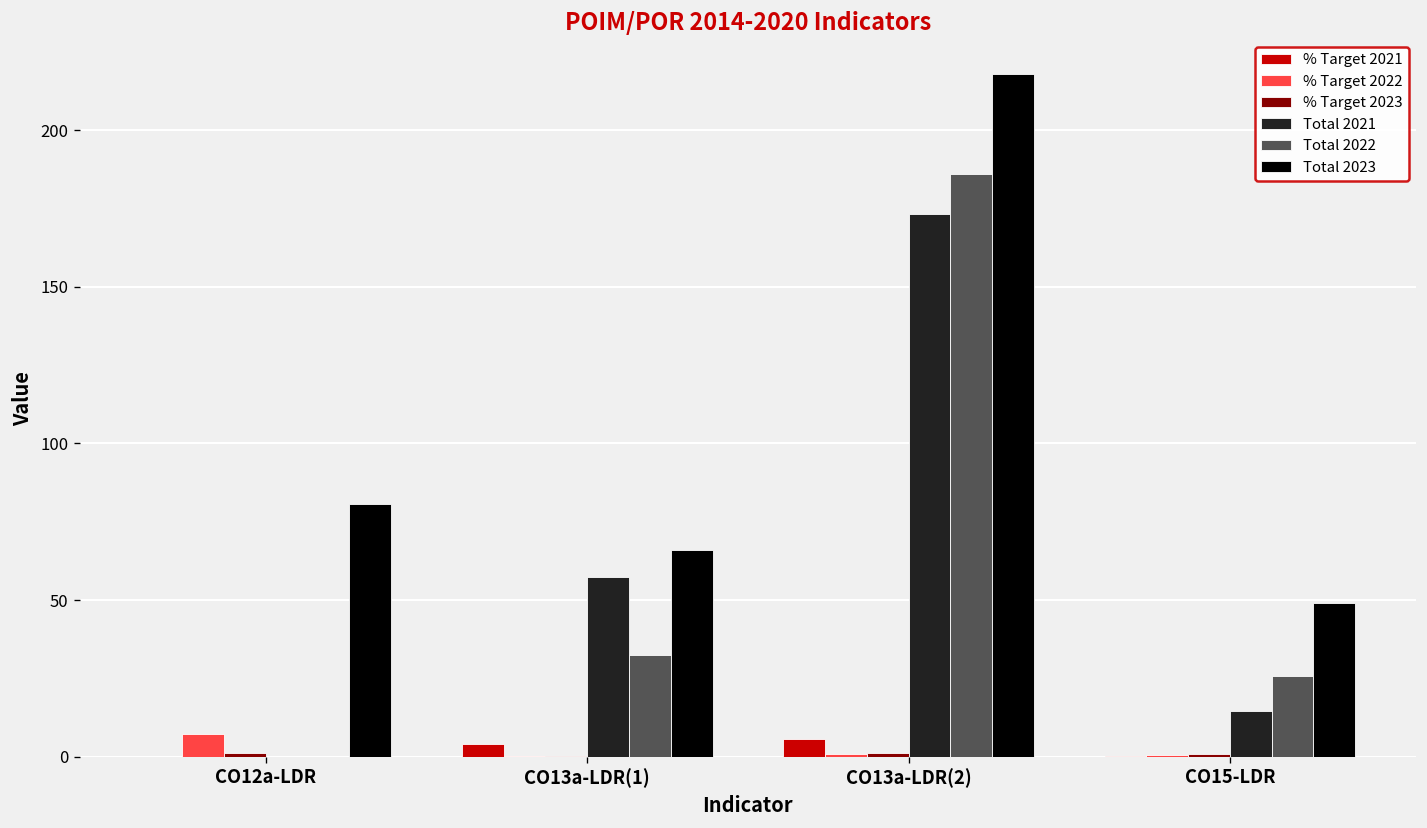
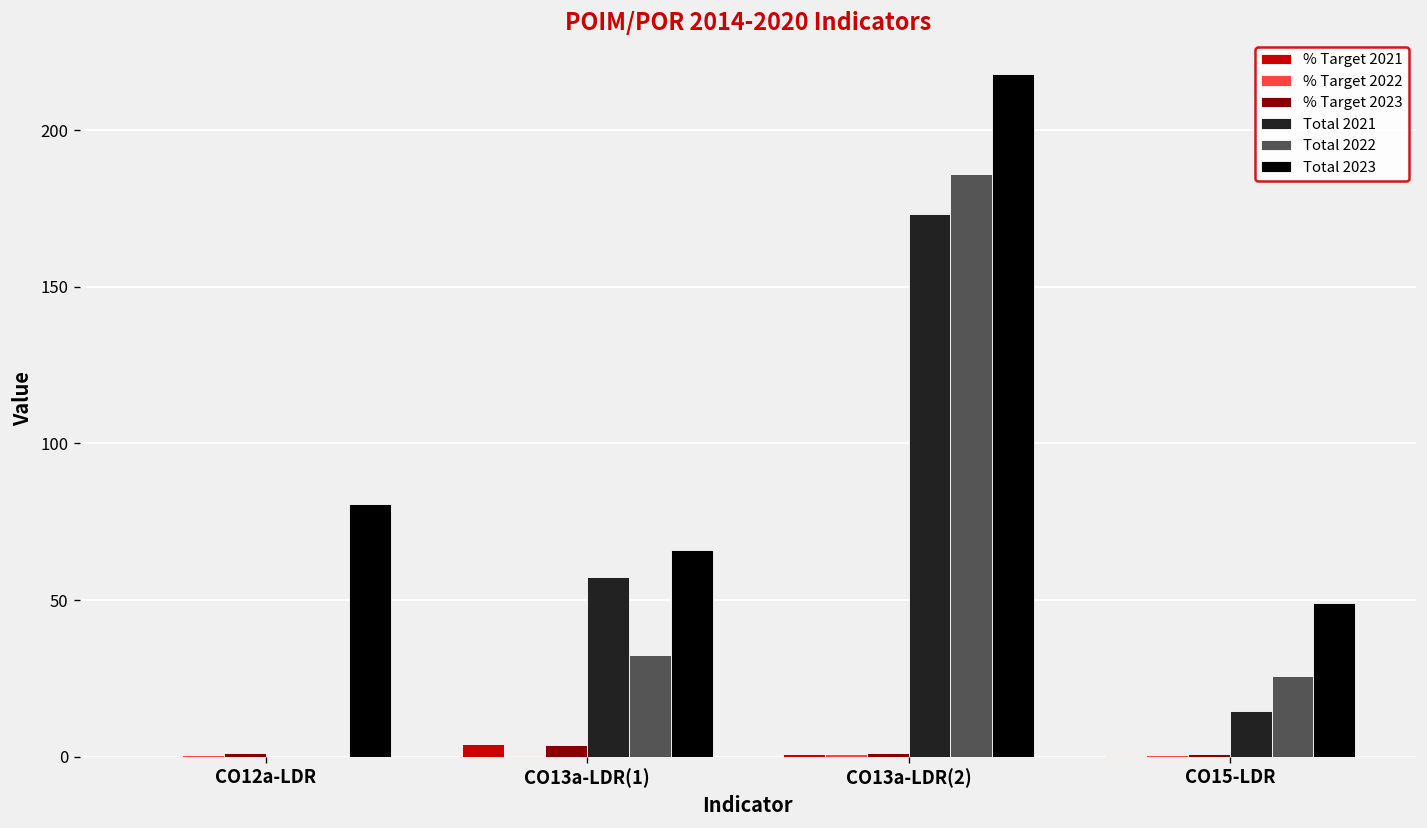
  {
    "% Target 2021": {
      "CO12a-LDR": 0,
      "CO13a-LDR(1)": 4,
-     "CO13a-LDR(2)": 6
+     "CO13a-LDR(2)": 1
    },
    "% Target 2022": {
-     "CO12a-LDR": 7,
+     "CO12a-LDR": 1,
      "CO13a-LDR(2)": 1
    },
    "% Target 2023": {
      "CO12a-LDR": 1,
-     "CO13a-LDR(1)": 0,
+     "CO13a-LDR(1)": 4,
      "CO13a-LDR(2)": 1,
      "CO15-LDR": 1
    },
    "Total 2022": {
      "CO12a-LDR": 0,
      "CO13a-LDR(1)": 32,
      "CO13a-LDR(2)": 186,
      "CO15-LDR": 26
    }
  }
